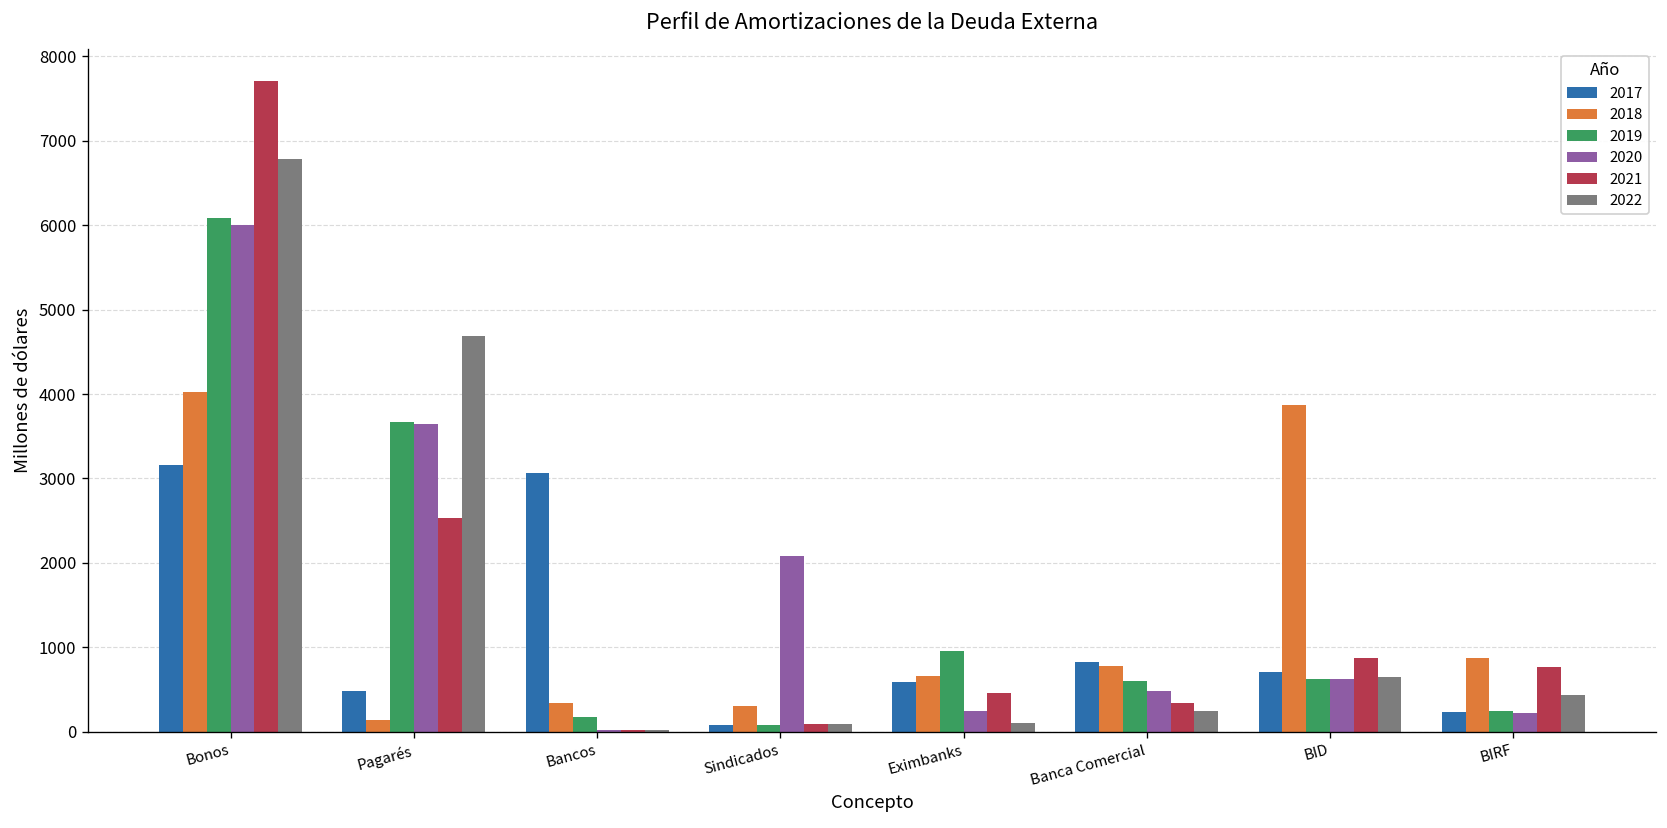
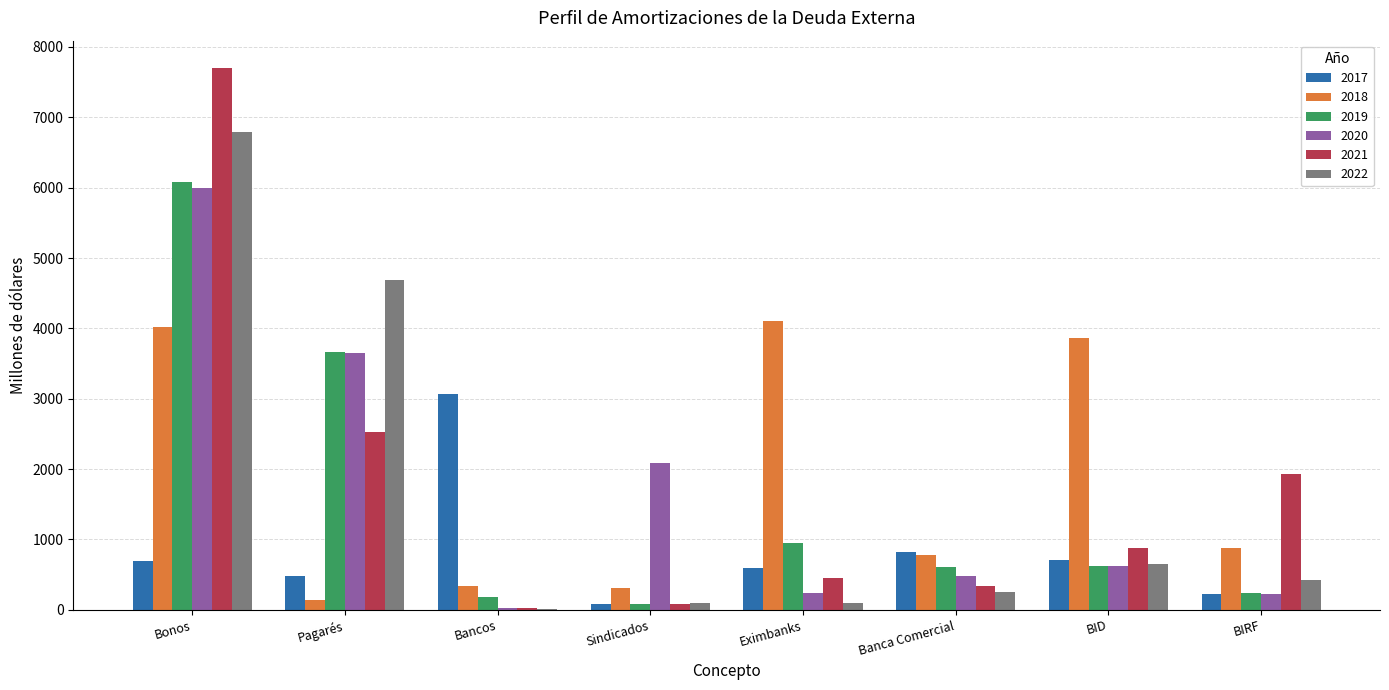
  {
    "2017": {
-     "Bonos": 3200,
+     "Bonos": 700,
      "Pagarés": 500,
      "Bancos": 3100,
      "Sindicados": 100,
      "Eximbanks": 600,
      "Banca Comercial": 800,
      "BID": 700,
      "BIRF": 200
    },
    "2018": {
      "Bonos": 4000,
      "Pagarés": 100,
      "Bancos": 300,
      "Sindicados": 300,
-     "Eximbanks": 700,
+     "Eximbanks": 4100,
      "Banca Comercial": 800,
      "BID": 3900,
      "BIRF": 900
    },
    "2019": {
      "Bonos": 6100,
      "Pagarés": 3700,
      "Bancos": 200,
      "Sindicados": 100,
      "Eximbanks": 1000,
      "Banca Comercial": 600,
      "BID": 600,
      "BIRF": 200
    },
    "2021": {
      "Bonos": 7700,
      "Pagarés": 2500,
      "Sindicados": 100,
      "Eximbanks": 500,
      "Banca Comercial": 300,
      "BID": 900,
-     "BIRF": 800
+     "BIRF": 1900
    }
  }
